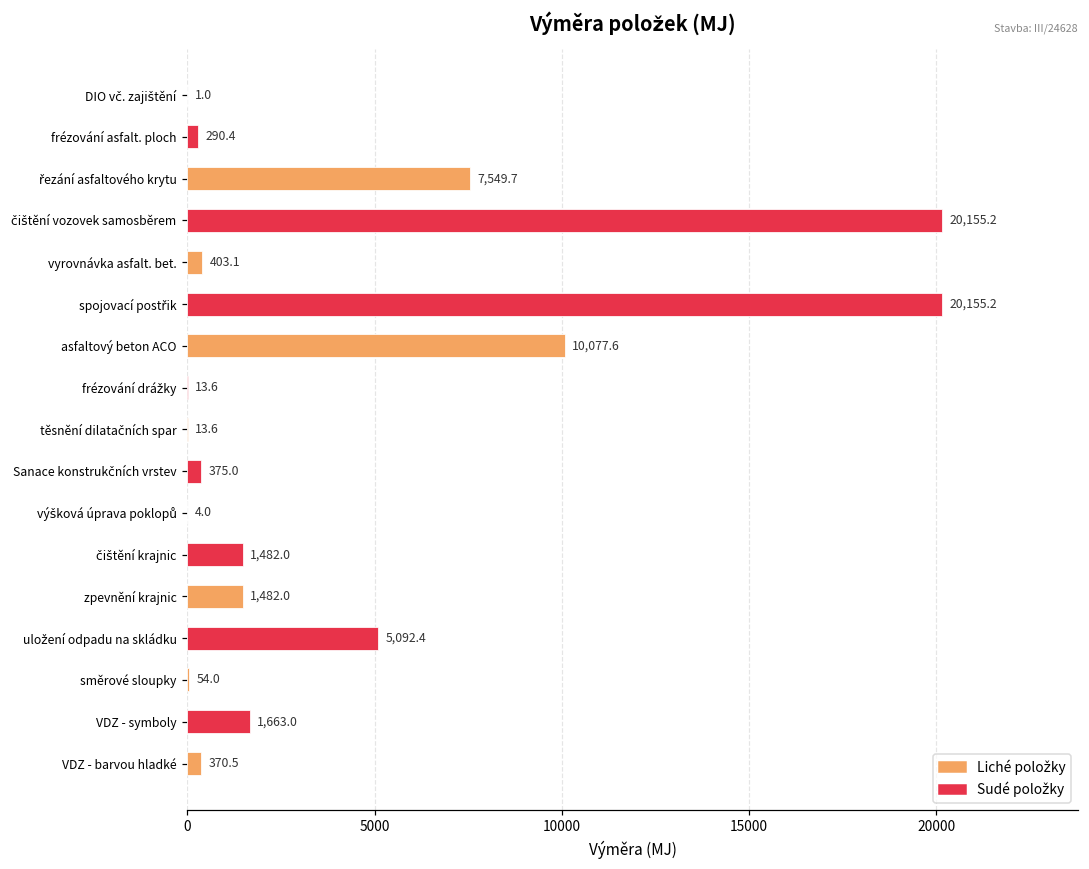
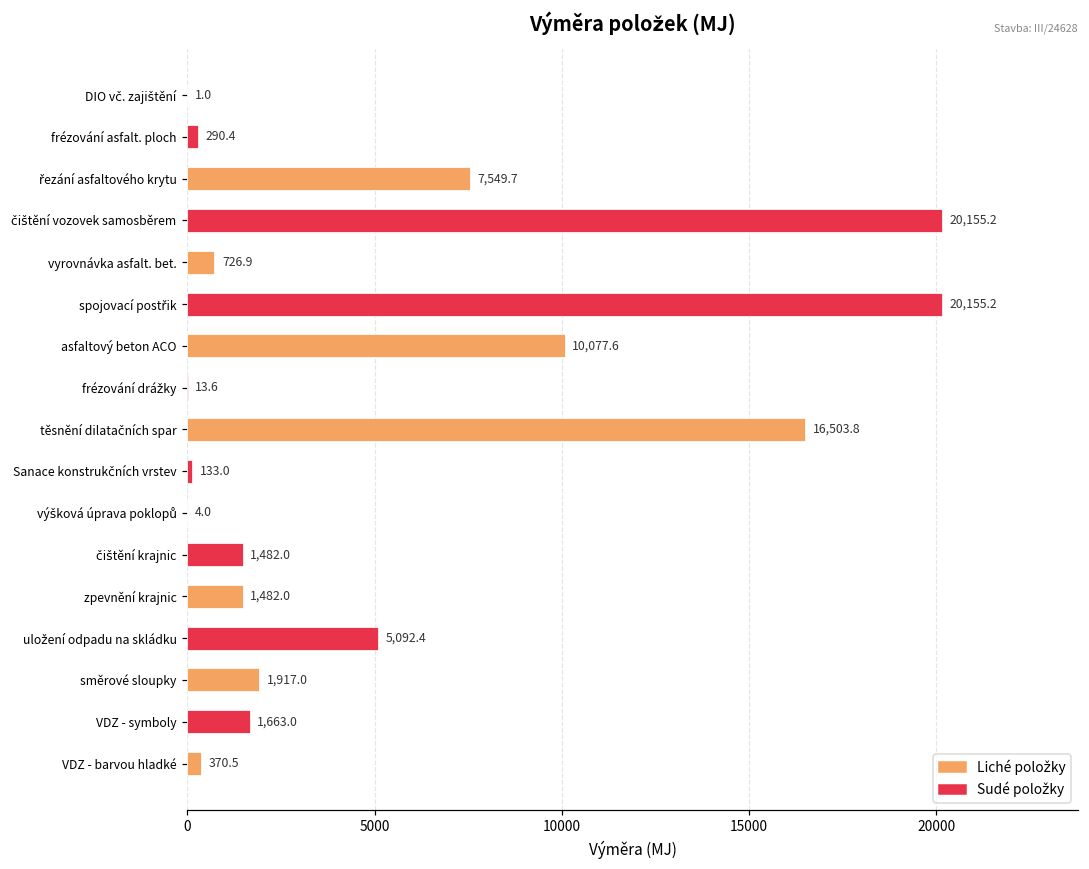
  {
    "DIO vč. zajištění": "1.0",
    "frézování asfalt. ploch": "290.4",
    "řezání asfaltového krytu": "7,549.7",
    "čištění vozovek samosběrem": "20,155.2",
-   "vyrovnávka asfalt. bet.": "403.1",
+   "vyrovnávka asfalt. bet.": "726.9",
    "spojovací postřik": "20,155.2",
    "asfaltový beton ACO": "10,077.6",
    "frézování drážky": "13.6",
-   "těsnění dilatačních spar": "13.6",
-   "Sanace konstrukčních vrstev": "375.0",
+   "těsnění dilatačních spar": "16,503.8",
+   "Sanace konstrukčních vrstev": "133.0",
    "výšková úprava poklopů": "4.0",
    "čištění krajnic": "1,482.0",
    "zpevnění krajnic": "1,482.0",
    "uložení odpadu na skládku": "5,092.4",
-   "směrové sloupky": "54.0",
+   "směrové sloupky": "1,917.0",
    "VDZ - symboly": "1,663.0",
    "VDZ - barvou hladké": "370.5"
  }
